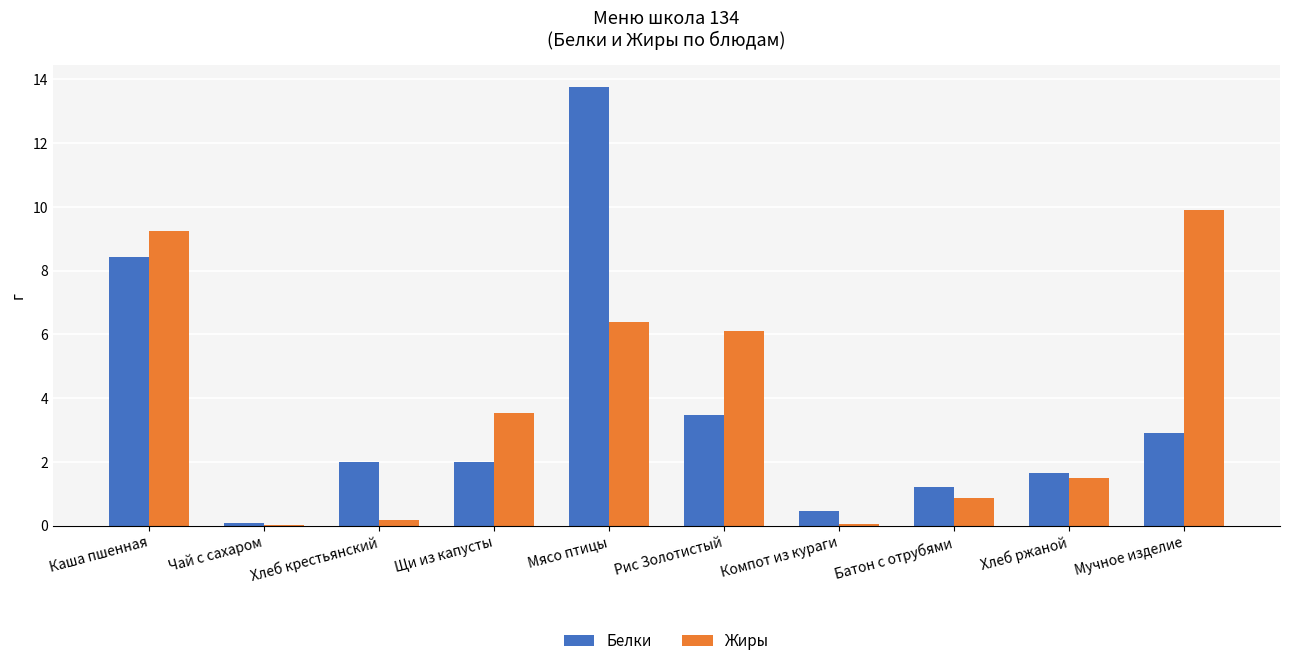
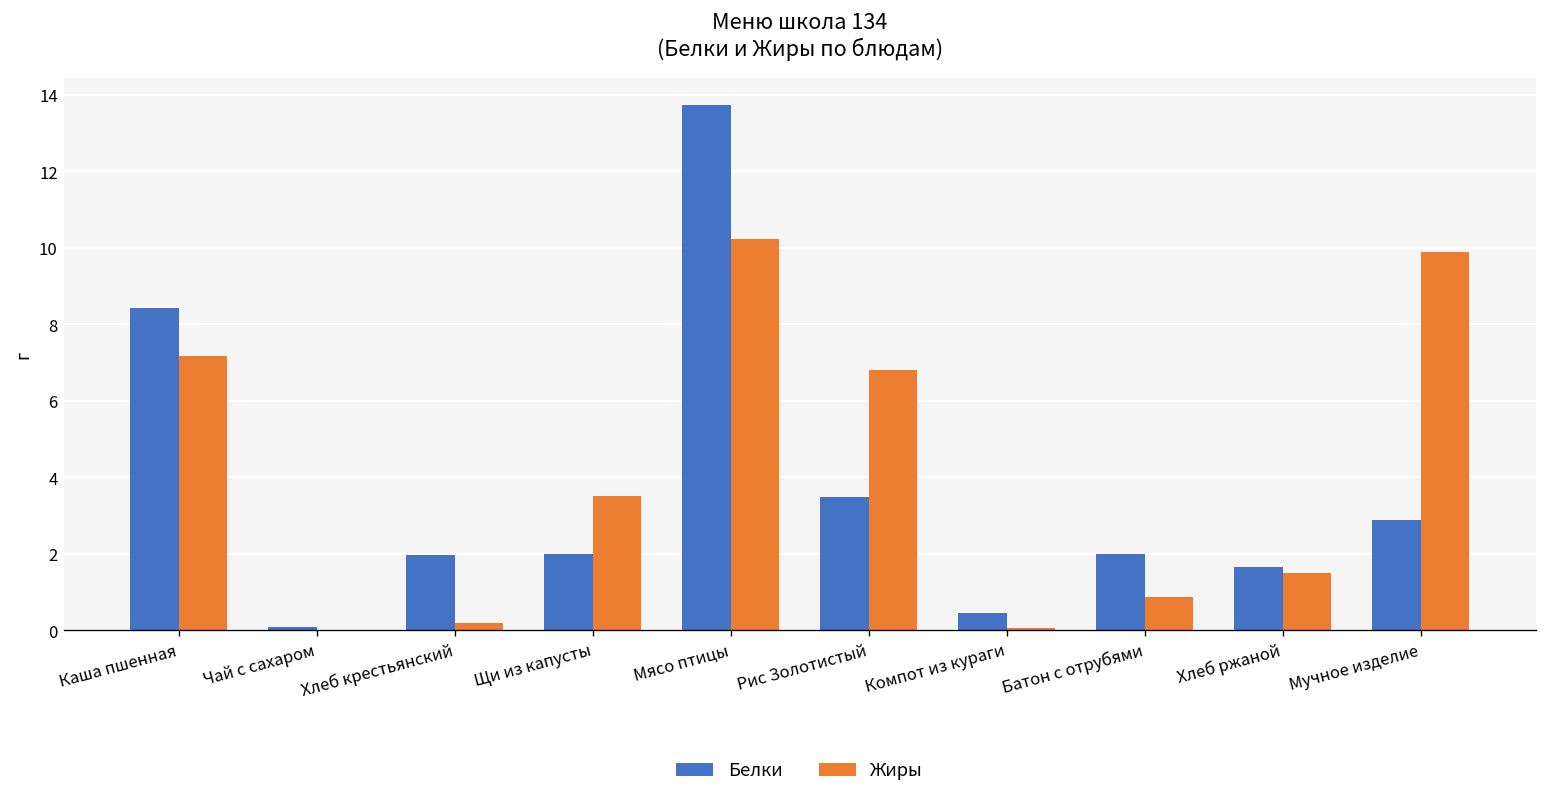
  {
    "Белки": {
      "Каша пшенная": 8.4,
      "Чай с сахаром": 0.1,
      "Хлеб крестьянский": 2.0,
      "Щи из капусты": 2.0,
      "Мясо птицы": 13.8,
      "Рис Золотистый": 3.5,
      "Компот из кураги": 0.5,
-     "Батон с отрубями": 1.2,
+     "Батон с отрубями": 2.0,
      "Хлеб ржаной": 1.7,
      "Мучное изделие": 2.9
    },
    "Жиры": {
-     "Каша пшенная": 9.3,
+     "Каша пшенная": 7.2,
      "Хлеб крестьянский": 0.2,
      "Щи из капусты": 3.5,
-     "Мясо птицы": 6.4,
-     "Рис Золотистый": 6.1,
+     "Мясо птицы": 10.2,
+     "Рис Золотистый": 6.8,
      "Батон с отрубями": 0.9,
      "Хлеб ржаной": 1.5,
      "Мучное изделие": 9.9
    }
  }
